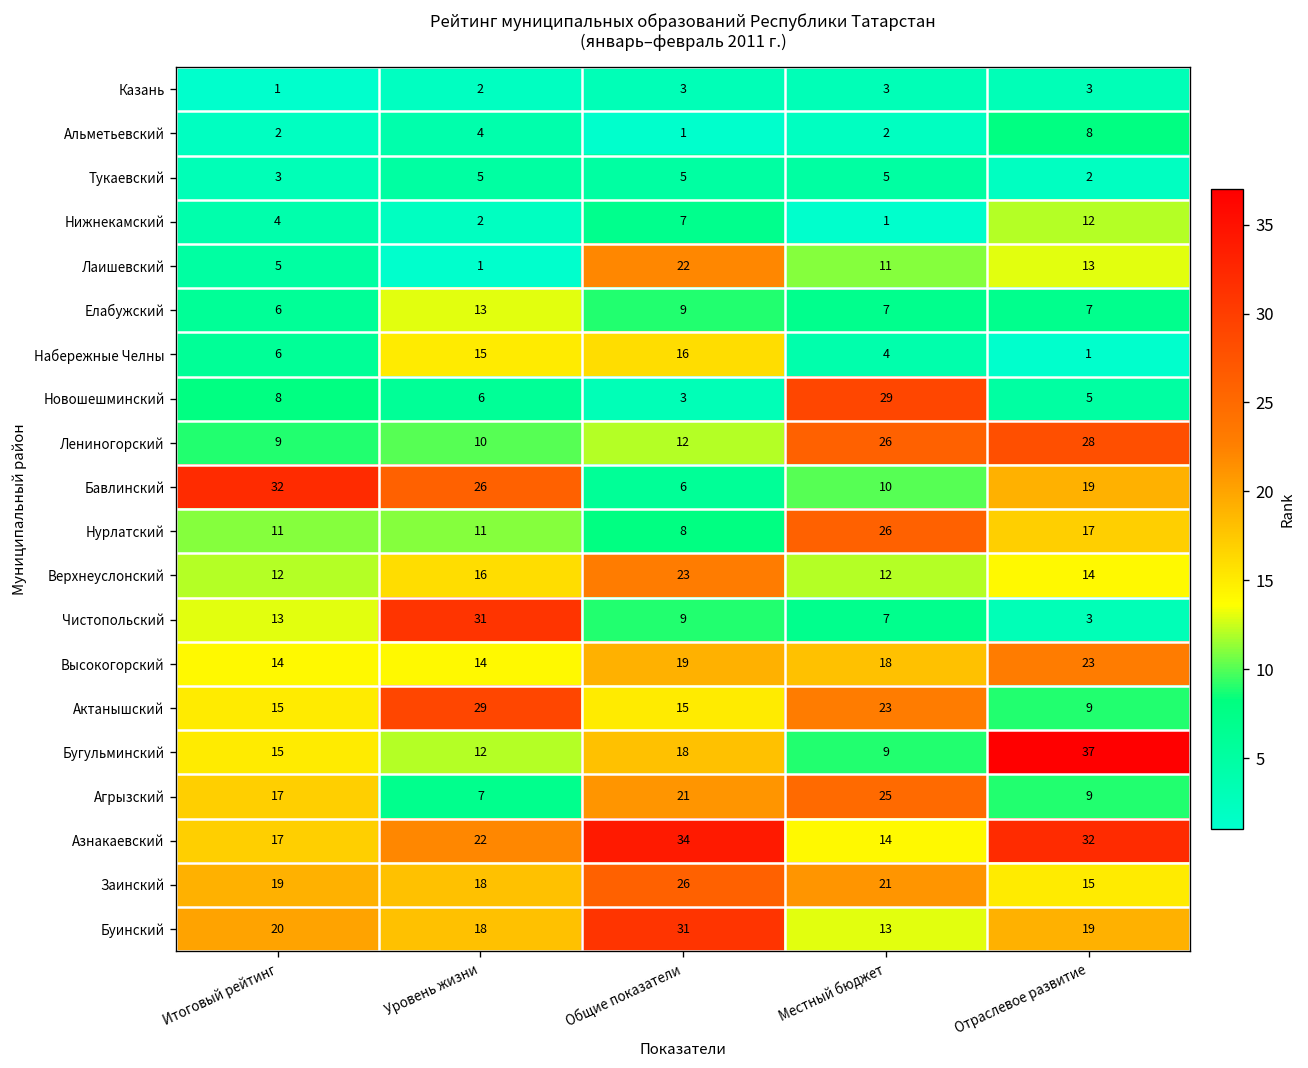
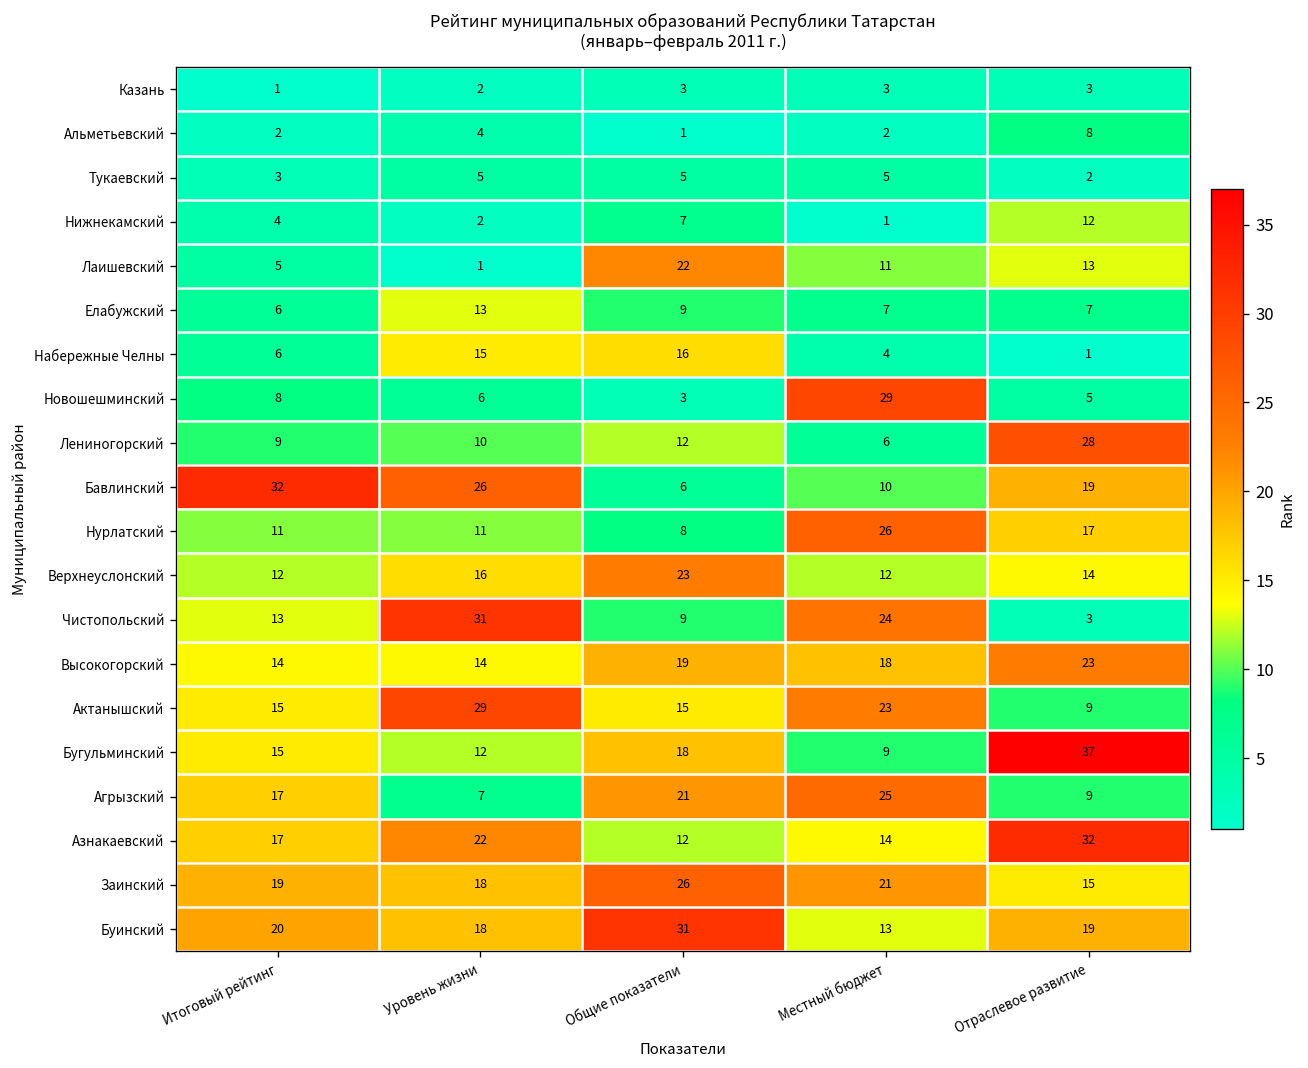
  {
    "Казань": {
      "Итоговый рейтинг": 1,
      "Уровень жизни": 2,
      "Общие показатели": 3,
      "Местный бюджет": 3,
      "Отраслевое развитие": 3
    },
    "Альметьевский": {
      "Итоговый рейтинг": 2,
      "Уровень жизни": 4,
      "Общие показатели": 1,
      "Местный бюджет": 2,
      "Отраслевое развитие": 8
    },
    "Тукаевский": {
      "Итоговый рейтинг": 3,
      "Уровень жизни": 5,
      "Общие показатели": 5,
      "Местный бюджет": 5,
      "Отраслевое развитие": 2
    },
    "Нижнекамский": {
      "Итоговый рейтинг": 4,
      "Уровень жизни": 2,
      "Общие показатели": 7,
      "Местный бюджет": 1,
      "Отраслевое развитие": 12
    },
    "Лаишевский": {
      "Итоговый рейтинг": 5,
      "Уровень жизни": 1,
      "Общие показатели": 22,
      "Местный бюджет": 11,
      "Отраслевое развитие": 13
    },
    "Елабужский": {
      "Итоговый рейтинг": 6,
      "Уровень жизни": 13,
      "Общие показатели": 9,
      "Местный бюджет": 7,
      "Отраслевое развитие": 7
    },
    "Набережные Челны": {
      "Итоговый рейтинг": 6,
      "Уровень жизни": 15,
      "Общие показатели": 16,
      "Местный бюджет": 4,
      "Отраслевое развитие": 1
    },
    "Новошешминский": {
      "Итоговый рейтинг": 8,
      "Уровень жизни": 6,
      "Общие показатели": 3,
      "Местный бюджет": 29,
      "Отраслевое развитие": 5
    },
    "Лениногорский": {
      "Итоговый рейтинг": 9,
      "Уровень жизни": 10,
      "Общие показатели": 12,
-     "Местный бюджет": 26,
+     "Местный бюджет": 6,
      "Отраслевое развитие": 28
    },
    "Бавлинский": {
      "Итоговый рейтинг": 32,
      "Уровень жизни": 26,
      "Общие показатели": 6,
      "Местный бюджет": 10,
      "Отраслевое развитие": 19
    },
    "Нурлатский": {
      "Итоговый рейтинг": 11,
      "Уровень жизни": 11,
      "Общие показатели": 8,
      "Местный бюджет": 26,
      "Отраслевое развитие": 17
    },
    "Верхнеуслонский": {
      "Итоговый рейтинг": 12,
      "Уровень жизни": 16,
      "Общие показатели": 23,
      "Местный бюджет": 12,
      "Отраслевое развитие": 14
    },
    "Чистопольский": {
      "Итоговый рейтинг": 13,
      "Уровень жизни": 31,
      "Общие показатели": 9,
-     "Местный бюджет": 7,
+     "Местный бюджет": 24,
      "Отраслевое развитие": 3
    },
    "Высокогорский": {
      "Итоговый рейтинг": 14,
      "Уровень жизни": 14,
      "Общие показатели": 19,
      "Местный бюджет": 18,
      "Отраслевое развитие": 23
    },
    "Актанышский": {
      "Итоговый рейтинг": 15,
      "Уровень жизни": 29,
      "Общие показатели": 15,
      "Местный бюджет": 23,
      "Отраслевое развитие": 9
    },
    "Бугульминский": {
      "Итоговый рейтинг": 15,
      "Уровень жизни": 12,
      "Общие показатели": 18,
      "Местный бюджет": 9,
      "Отраслевое развитие": 37
    },
    "Агрызский": {
      "Итоговый рейтинг": 17,
      "Уровень жизни": 7,
      "Общие показатели": 21,
      "Местный бюджет": 25,
      "Отраслевое развитие": 9
    },
    "Азнакаевский": {
      "Итоговый рейтинг": 17,
      "Уровень жизни": 22,
-     "Общие показатели": 34,
+     "Общие показатели": 12,
      "Местный бюджет": 14,
      "Отраслевое развитие": 32
    },
    "Заинский": {
      "Итоговый рейтинг": 19,
      "Уровень жизни": 18,
      "Общие показатели": 26,
      "Местный бюджет": 21,
      "Отраслевое развитие": 15
    },
    "Буинский": {
      "Итоговый рейтинг": 20,
      "Уровень жизни": 18,
      "Общие показатели": 31,
      "Местный бюджет": 13,
      "Отраслевое развитие": 19
    }
  }
